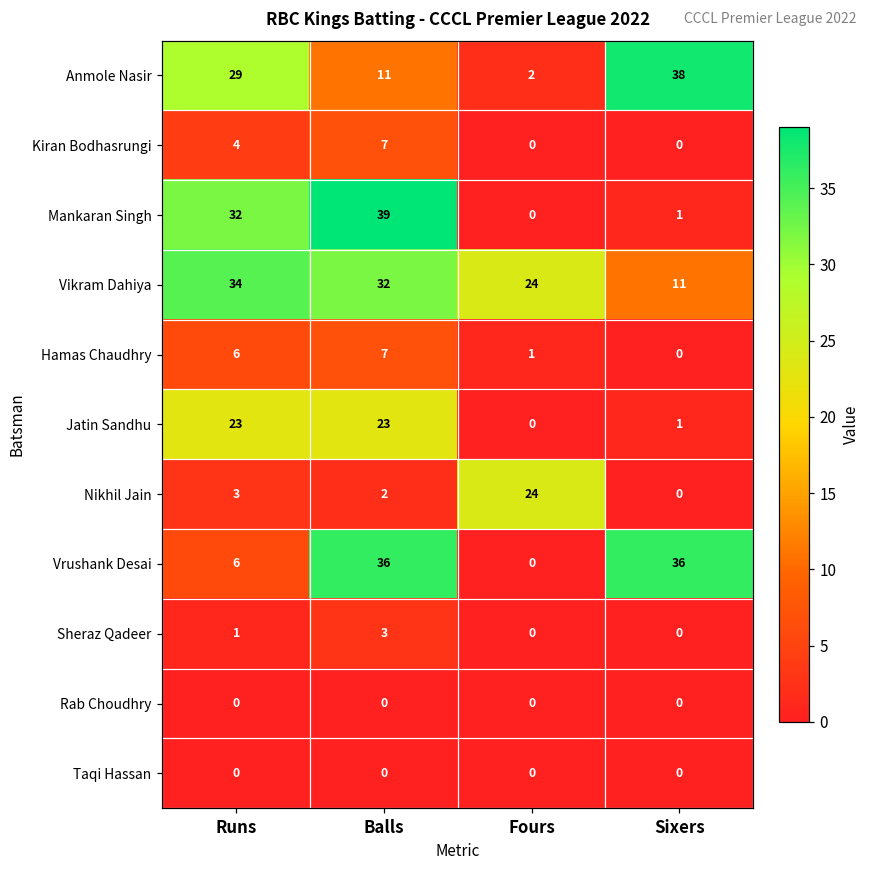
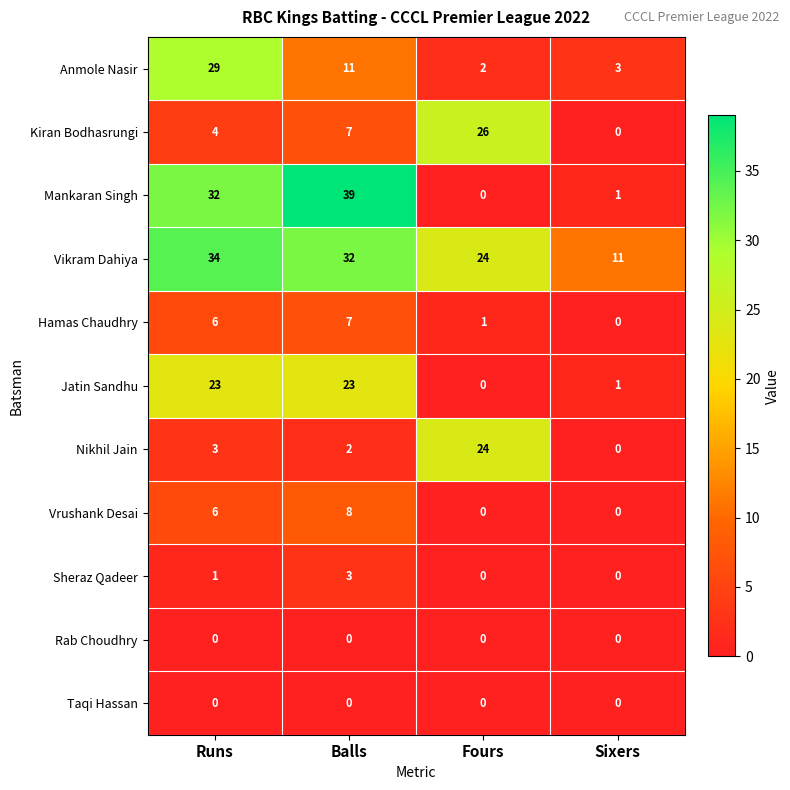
  {
    "Anmole Nasir": {
      "Runs": 29,
      "Balls": 11,
      "Fours": 2,
-     "Sixers": 38
+     "Sixers": 3
    },
    "Kiran Bodhasrungi": {
      "Runs": 4,
      "Balls": 7,
-     "Fours": 0,
+     "Fours": 26,
      "Sixers": 0
    },
    "Mankaran Singh": {
      "Runs": 32,
      "Balls": 39,
      "Fours": 0,
      "Sixers": 1
    },
    "Vikram Dahiya": {
      "Runs": 34,
      "Balls": 32,
      "Fours": 24,
      "Sixers": 11
    },
    "Hamas Chaudhry": {
      "Runs": 6,
      "Balls": 7,
      "Fours": 1,
      "Sixers": 0
    },
    "Jatin Sandhu": {
      "Runs": 23,
      "Balls": 23,
      "Fours": 0,
      "Sixers": 1
    },
    "Nikhil Jain": {
      "Runs": 3,
      "Balls": 2,
      "Fours": 24,
      "Sixers": 0
    },
    "Vrushank Desai": {
      "Runs": 6,
-     "Balls": 36,
+     "Balls": 8,
      "Fours": 0,
-     "Sixers": 36
+     "Sixers": 0
    },
    "Sheraz Qadeer": {
      "Runs": 1,
      "Balls": 3,
      "Fours": 0,
      "Sixers": 0
    },
    "Rab Choudhry": {
      "Runs": 0,
      "Balls": 0,
      "Fours": 0,
      "Sixers": 0
    },
    "Taqi Hassan": {
      "Runs": 0,
      "Balls": 0,
      "Fours": 0,
      "Sixers": 0
    }
  }
